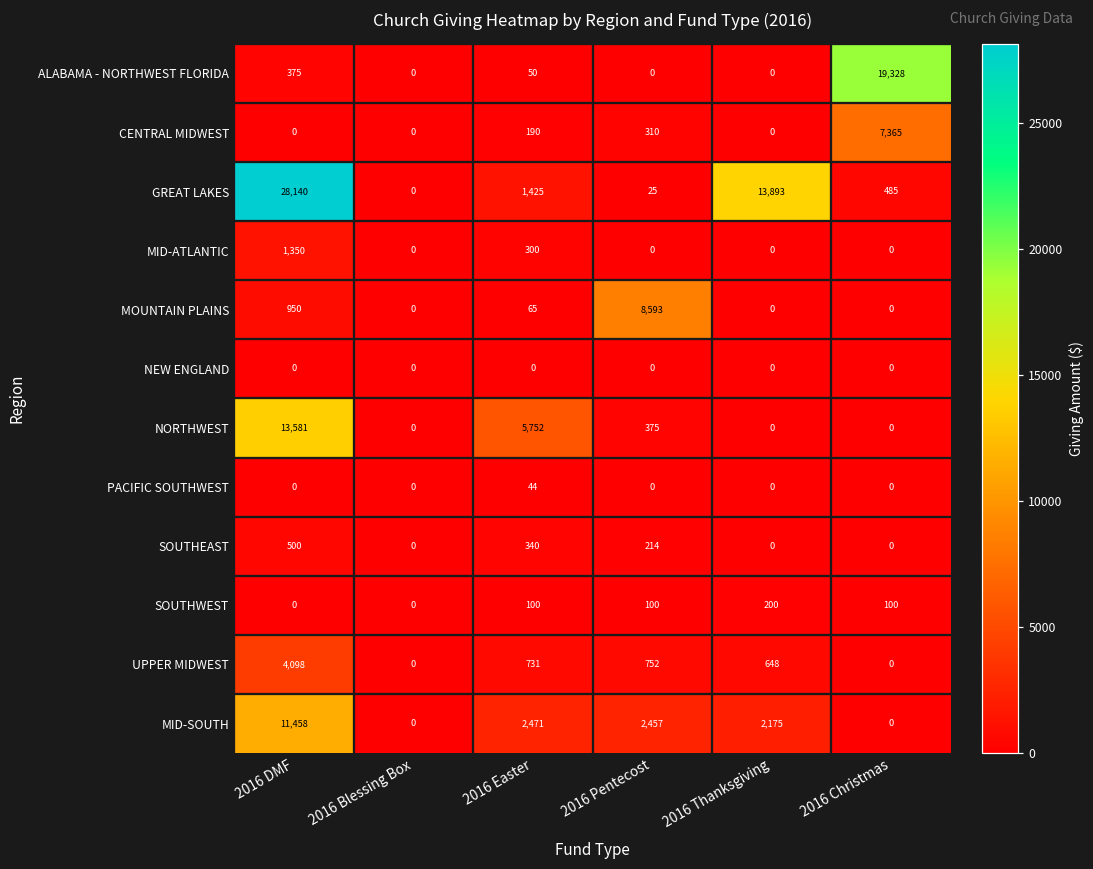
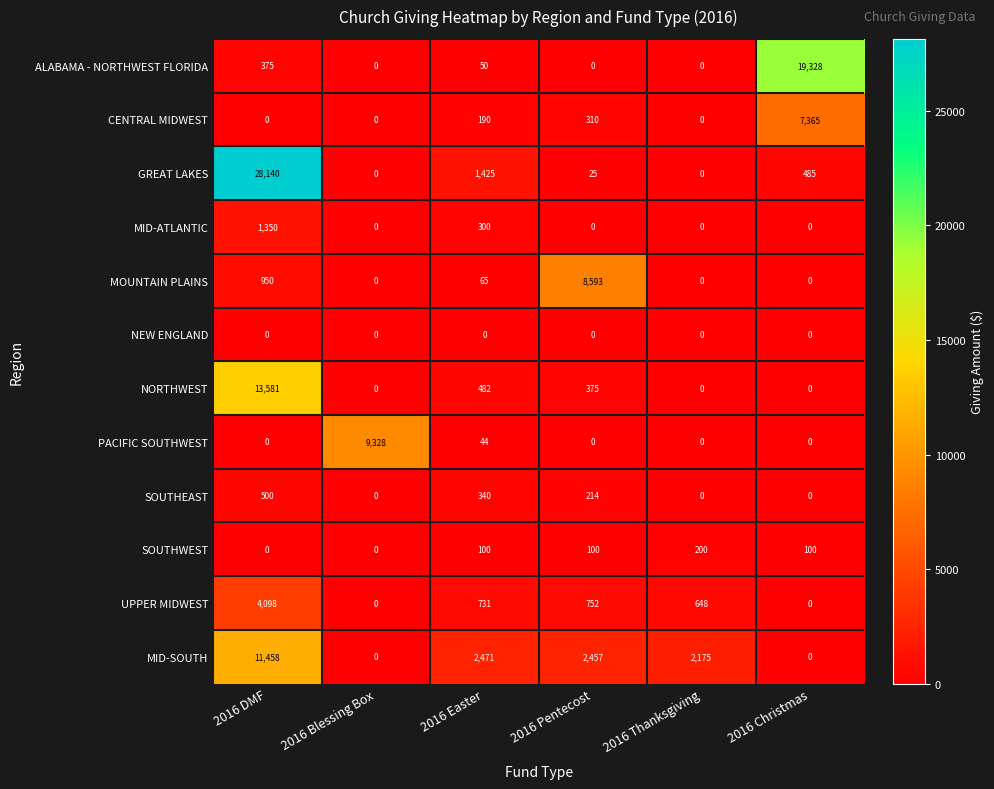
  {
    "ALABAMA - NORTHWEST FLORIDA": {
      "2016 DMF": "375",
      "2016 Blessing Box": "0",
      "2016 Easter": "50",
      "2016 Pentecost": "0",
      "2016 Thanksgiving": "0",
      "2016 Christmas": "19,328"
    },
    "CENTRAL MIDWEST": {
      "2016 DMF": "0",
      "2016 Blessing Box": "0",
      "2016 Easter": "190",
      "2016 Pentecost": "310",
      "2016 Thanksgiving": "0",
      "2016 Christmas": "7,365"
    },
    "GREAT LAKES": {
      "2016 DMF": "28,140",
      "2016 Blessing Box": "0",
      "2016 Easter": "1,425",
      "2016 Pentecost": "25",
-     "2016 Thanksgiving": "13,893",
+     "2016 Thanksgiving": "0",
      "2016 Christmas": "485"
    },
    "MID-ATLANTIC": {
      "2016 DMF": "1,350",
      "2016 Blessing Box": "0",
      "2016 Easter": "300",
      "2016 Pentecost": "0",
      "2016 Thanksgiving": "0",
      "2016 Christmas": "0"
    },
    "MOUNTAIN PLAINS": {
      "2016 DMF": "950",
      "2016 Blessing Box": "0",
      "2016 Easter": "65",
      "2016 Pentecost": "8,593",
      "2016 Thanksgiving": "0",
      "2016 Christmas": "0"
    },
    "NEW ENGLAND": {
      "2016 DMF": "0",
      "2016 Blessing Box": "0",
      "2016 Easter": "0",
      "2016 Pentecost": "0",
      "2016 Thanksgiving": "0",
      "2016 Christmas": "0"
    },
    "NORTHWEST": {
      "2016 DMF": "13,581",
      "2016 Blessing Box": "0",
-     "2016 Easter": "5,752",
+     "2016 Easter": "482",
      "2016 Pentecost": "375",
      "2016 Thanksgiving": "0",
      "2016 Christmas": "0"
    },
    "PACIFIC SOUTHWEST": {
      "2016 DMF": "0",
-     "2016 Blessing Box": "0",
+     "2016 Blessing Box": "9,328",
      "2016 Easter": "44",
      "2016 Pentecost": "0",
      "2016 Thanksgiving": "0",
      "2016 Christmas": "0"
    },
    "SOUTHEAST": {
      "2016 DMF": "500",
      "2016 Blessing Box": "0",
      "2016 Easter": "340",
      "2016 Pentecost": "214",
      "2016 Thanksgiving": "0",
      "2016 Christmas": "0"
    },
    "SOUTHWEST": {
      "2016 DMF": "0",
      "2016 Blessing Box": "0",
      "2016 Easter": "100",
      "2016 Pentecost": "100",
      "2016 Thanksgiving": "200",
      "2016 Christmas": "100"
    },
    "UPPER MIDWEST": {
      "2016 DMF": "4,098",
      "2016 Blessing Box": "0",
      "2016 Easter": "731",
      "2016 Pentecost": "752",
      "2016 Thanksgiving": "648",
      "2016 Christmas": "0"
    },
    "MID-SOUTH": {
      "2016 DMF": "11,458",
      "2016 Blessing Box": "0",
      "2016 Easter": "2,471",
      "2016 Pentecost": "2,457",
      "2016 Thanksgiving": "2,175",
      "2016 Christmas": "0"
    }
  }
